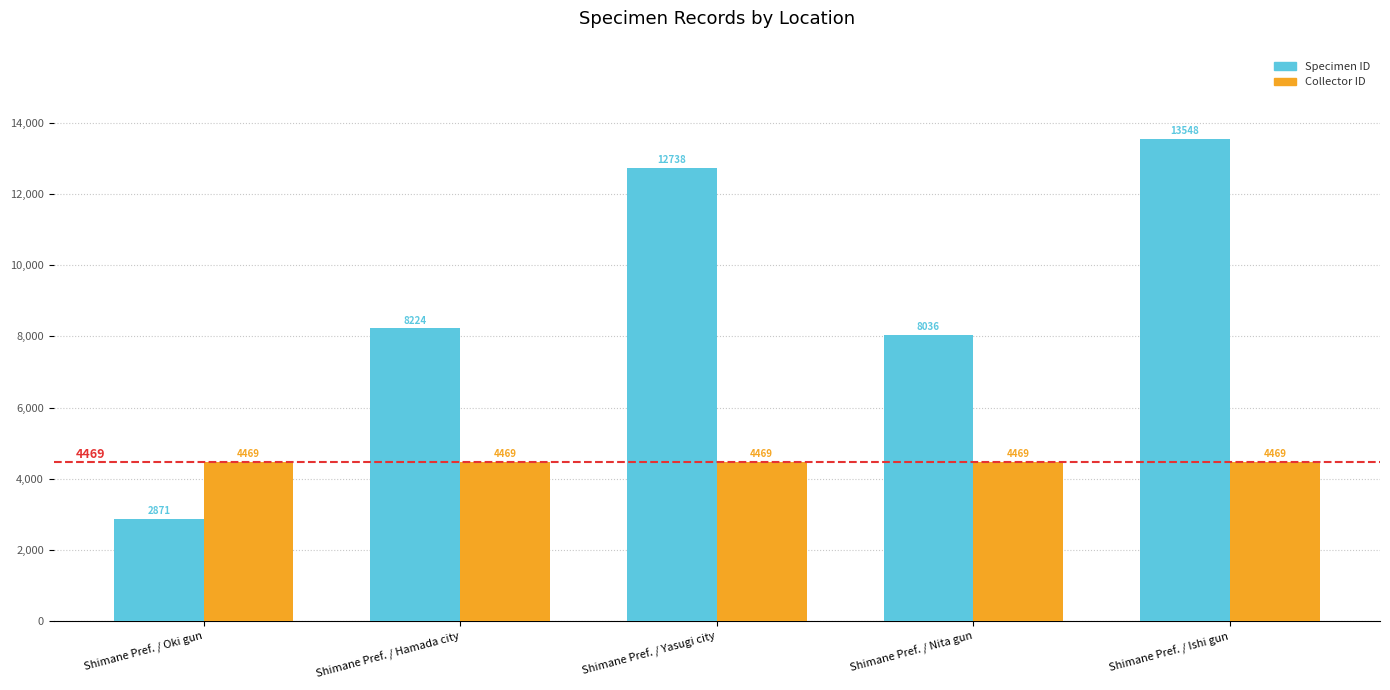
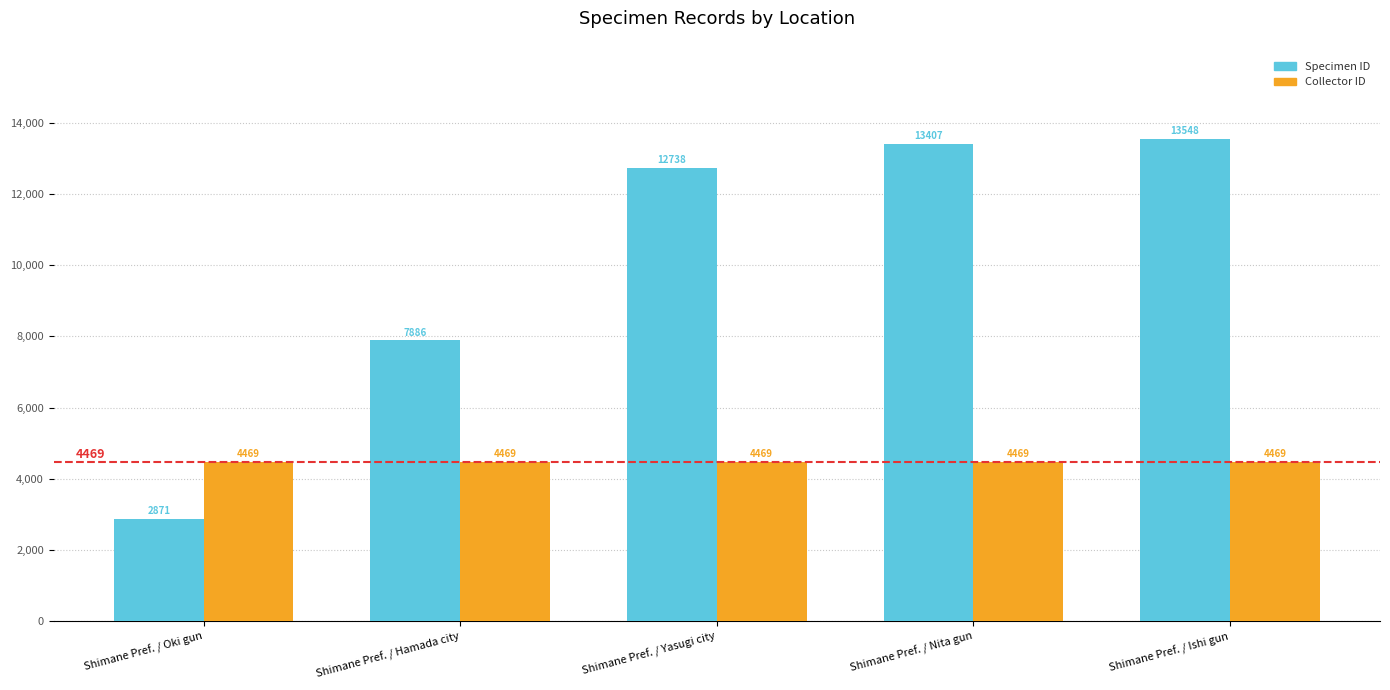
  {
    "Specimen ID": {
      "Shimane Pref. / Oki gun": 2871,
-     "Shimane Pref. / Hamada city": 8224,
+     "Shimane Pref. / Hamada city": 7886,
      "Shimane Pref. / Yasugi city": 12738,
-     "Shimane Pref. / Nita gun": 8036,
+     "Shimane Pref. / Nita gun": 13407,
      "Shimane Pref. / Ishi gun": 13548
    },
    "Collector ID": {
      "Shimane Pref. / Oki gun": 4469,
      "Shimane Pref. / Hamada city": 4469,
      "Shimane Pref. / Yasugi city": 4469,
      "Shimane Pref. / Nita gun": 4469,
      "Shimane Pref. / Ishi gun": 4469
    }
  }
